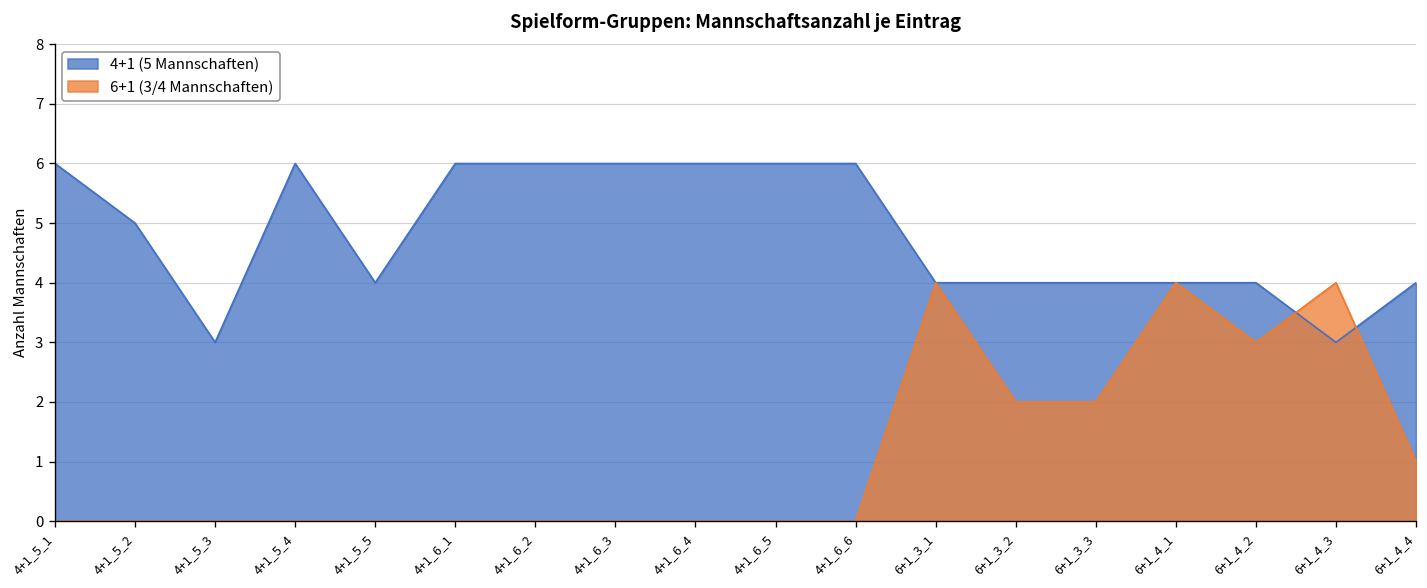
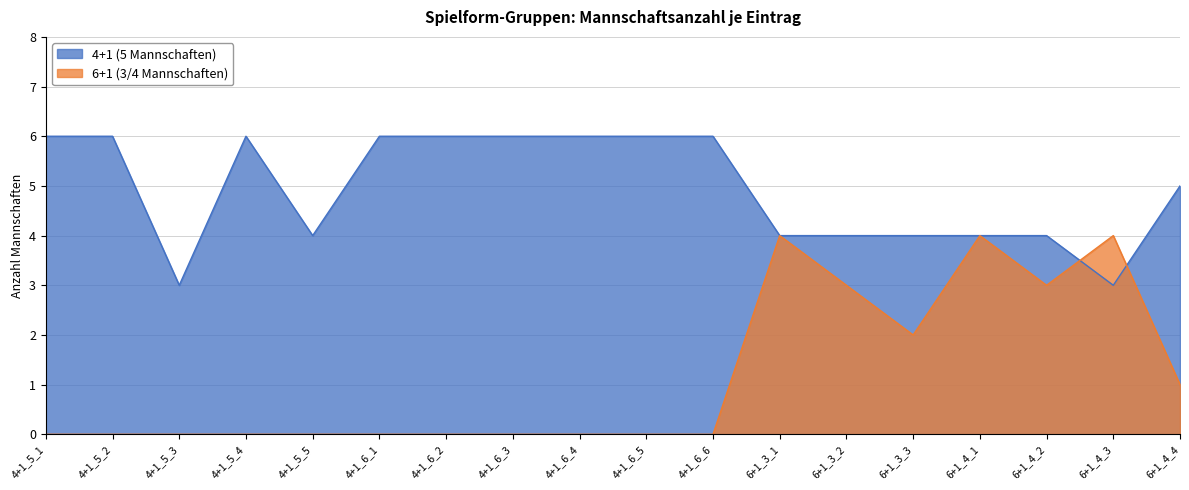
  {
    "4+1 (5 Mannschaften)": {
      "4+1_5_1": 6,
-     "4+1_5_2": 5,
+     "4+1_5_2": 6,
      "4+1_5_3": 3,
      "4+1_5_4": 6,
      "4+1_5_5": 4,
      "4+1_6_1": 6,
      "4+1_6_2": 6,
      "4+1_6_3": 6,
      "4+1_6_4": 6,
      "4+1_6_5": 6,
      "4+1_6_6": 6,
      "6+1_3_2": 4,
      "6+1_3_3": 4,
      "6+1_4_2": 4,
      "6+1_4_3": 3,
-     "6+1_4_4": 4
+     "6+1_4_4": 5
    },
    "6+1 (3/4 Mannschaften)": {
      "4+1_5_1": 0,
      "4+1_5_2": 0,
      "4+1_5_3": 0,
      "4+1_5_4": 0,
      "4+1_5_5": 0,
      "4+1_6_1": 0,
      "4+1_6_2": 0,
      "4+1_6_3": 0,
      "4+1_6_4": 0,
      "4+1_6_5": 0,
      "4+1_6_6": 0,
-     "6+1_3_2": 2,
+     "6+1_3_2": 3,
      "6+1_3_3": 2,
      "6+1_4_2": 3,
      "6+1_4_3": 4,
      "6+1_4_4": 1
    }
  }
